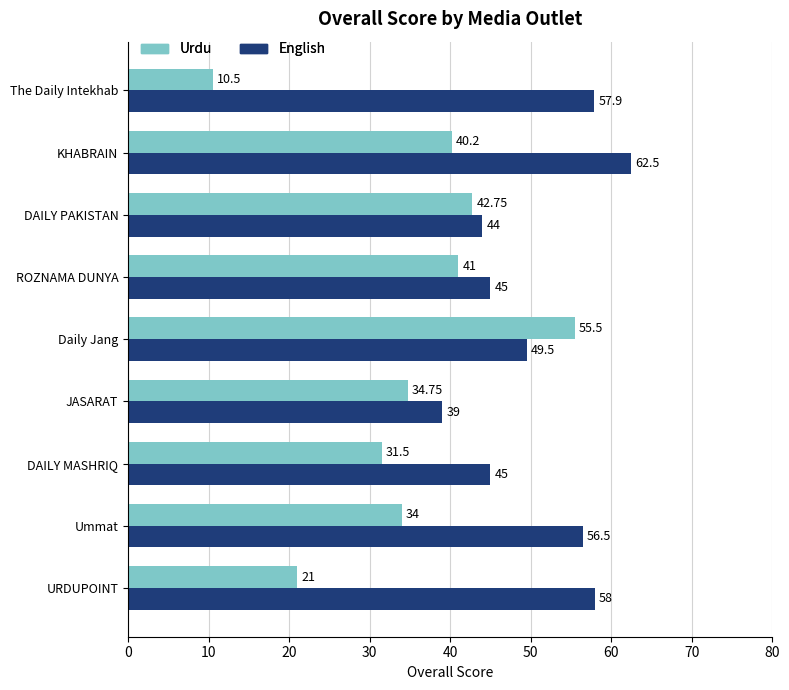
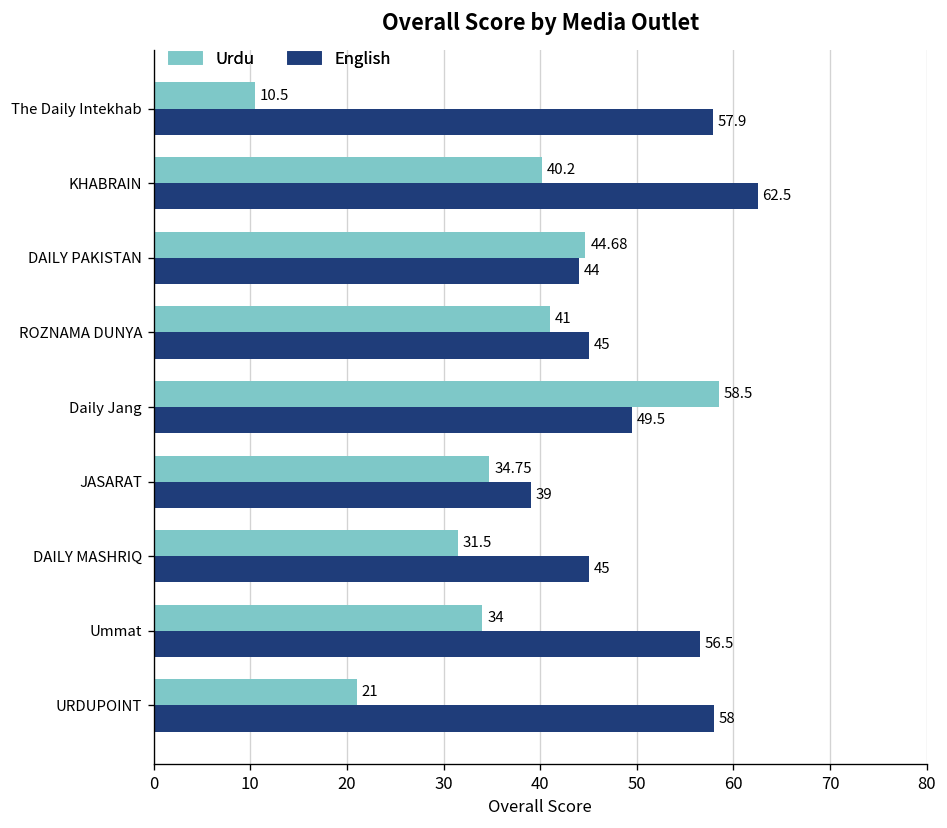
  {
    "Urdu": {
      "The Daily Intekhab": 10.5,
      "KHABRAIN": 40.2,
-     "DAILY PAKISTAN": 42.75,
+     "DAILY PAKISTAN": 44.68,
      "ROZNAMA DUNYA": 41,
-     "Daily Jang": 55.5,
+     "Daily Jang": 58.5,
      "JASARAT": 34.75,
      "DAILY MASHRIQ": 31.5,
      "Ummat": 34,
      "URDUPOINT": 21
    },
    "English": {
      "The Daily Intekhab": 57.9,
      "KHABRAIN": 62.5,
      "DAILY PAKISTAN": 44,
      "ROZNAMA DUNYA": 45,
      "Daily Jang": 49.5,
      "JASARAT": 39,
      "DAILY MASHRIQ": 45,
      "Ummat": 56.5,
      "URDUPOINT": 58
    }
  }
